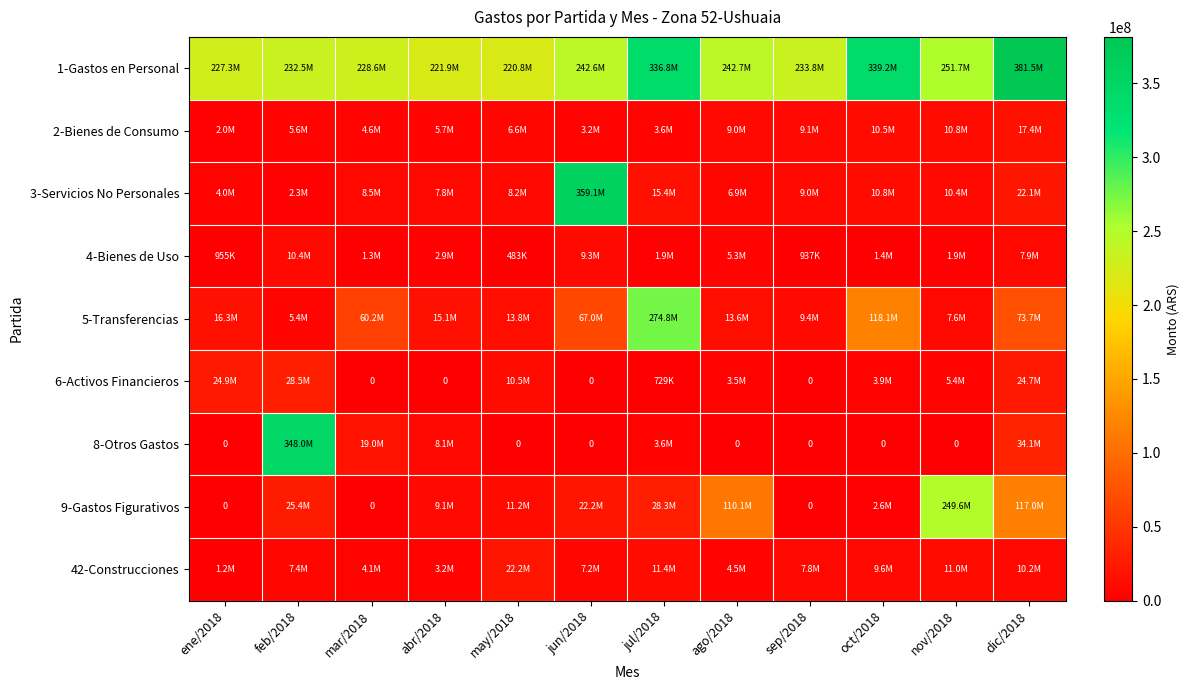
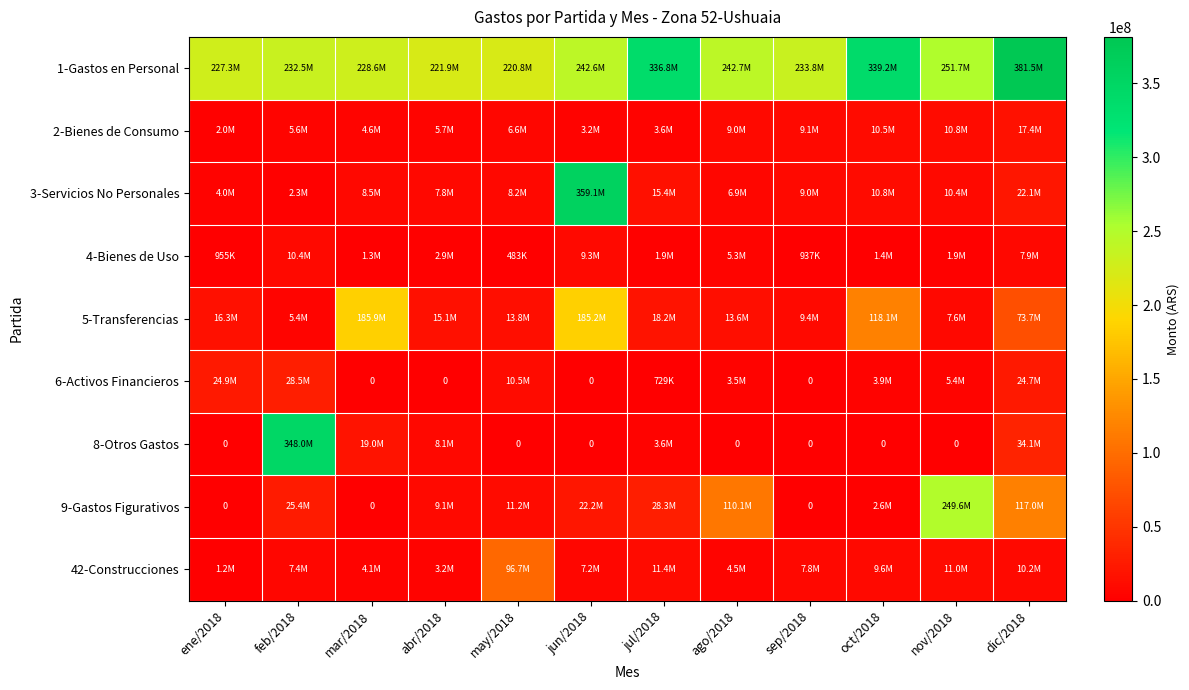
  {
    "1-Gastos en Personal": {
      "ene/2018": "227.3M",
      "feb/2018": "232.5M",
      "mar/2018": "228.6M",
      "abr/2018": "221.9M",
      "may/2018": "220.8M",
      "jun/2018": "242.6M",
      "jul/2018": "336.8M",
      "ago/2018": "242.7M",
      "sep/2018": "233.8M",
      "oct/2018": "339.2M",
      "nov/2018": "251.7M",
      "dic/2018": "381.5M"
    },
    "2-Bienes de Consumo": {
      "ene/2018": "2.0M",
      "feb/2018": "5.6M",
      "mar/2018": "4.6M",
      "abr/2018": "5.7M",
      "may/2018": "6.6M",
      "jun/2018": "3.2M",
      "jul/2018": "3.6M",
      "ago/2018": "9.0M",
      "sep/2018": "9.1M",
      "oct/2018": "10.5M",
      "nov/2018": "10.8M",
      "dic/2018": "17.4M"
    },
    "3-Servicios No Personales": {
      "ene/2018": "4.0M",
      "feb/2018": "2.3M",
      "mar/2018": "8.5M",
      "abr/2018": "7.8M",
      "may/2018": "8.2M",
      "jun/2018": "359.1M",
      "jul/2018": "15.4M",
      "ago/2018": "6.9M",
      "sep/2018": "9.0M",
      "oct/2018": "10.8M",
      "nov/2018": "10.4M",
      "dic/2018": "22.1M"
    },
    "4-Bienes de Uso": {
      "ene/2018": "955K",
      "feb/2018": "10.4M",
      "mar/2018": "1.3M",
      "abr/2018": "2.9M",
      "may/2018": "483K",
      "jun/2018": "9.3M",
      "jul/2018": "1.9M",
      "ago/2018": "5.3M",
      "sep/2018": "937K",
      "oct/2018": "1.4M",
      "nov/2018": "1.9M",
      "dic/2018": "7.9M"
    },
    "5-Transferencias": {
      "ene/2018": "16.3M",
      "feb/2018": "5.4M",
-     "mar/2018": "60.2M",
+     "mar/2018": "185.9M",
      "abr/2018": "15.1M",
      "may/2018": "13.8M",
-     "jun/2018": "67.0M",
-     "jul/2018": "274.8M",
+     "jun/2018": "185.2M",
+     "jul/2018": "18.2M",
      "ago/2018": "13.6M",
      "sep/2018": "9.4M",
      "oct/2018": "118.1M",
      "nov/2018": "7.6M",
      "dic/2018": "73.7M"
    },
    "6-Activos Financieros": {
      "ene/2018": "24.9M",
      "feb/2018": "28.5M",
      "mar/2018": "0",
      "abr/2018": "0",
      "may/2018": "10.5M",
      "jun/2018": "0",
      "jul/2018": "729K",
      "ago/2018": "3.5M",
      "sep/2018": "0",
      "oct/2018": "3.9M",
      "nov/2018": "5.4M",
      "dic/2018": "24.7M"
    },
    "8-Otros Gastos": {
      "ene/2018": "0",
      "feb/2018": "348.0M",
      "mar/2018": "19.0M",
      "abr/2018": "8.1M",
      "may/2018": "0",
      "jun/2018": "0",
      "jul/2018": "3.6M",
      "ago/2018": "0",
      "sep/2018": "0",
      "oct/2018": "0",
      "nov/2018": "0",
      "dic/2018": "34.1M"
    },
    "9-Gastos Figurativos": {
      "ene/2018": "0",
      "feb/2018": "25.4M",
      "mar/2018": "0",
      "abr/2018": "9.1M",
      "may/2018": "11.2M",
      "jun/2018": "22.2M",
      "jul/2018": "28.3M",
      "ago/2018": "110.1M",
      "sep/2018": "0",
      "oct/2018": "2.6M",
      "nov/2018": "249.6M",
      "dic/2018": "117.0M"
    },
    "42-Construcciones": {
      "ene/2018": "1.2M",
      "feb/2018": "7.4M",
      "mar/2018": "4.1M",
      "abr/2018": "3.2M",
-     "may/2018": "22.2M",
+     "may/2018": "96.7M",
      "jun/2018": "7.2M",
      "jul/2018": "11.4M",
      "ago/2018": "4.5M",
      "sep/2018": "7.8M",
      "oct/2018": "9.6M",
      "nov/2018": "11.0M",
      "dic/2018": "10.2M"
    }
  }
